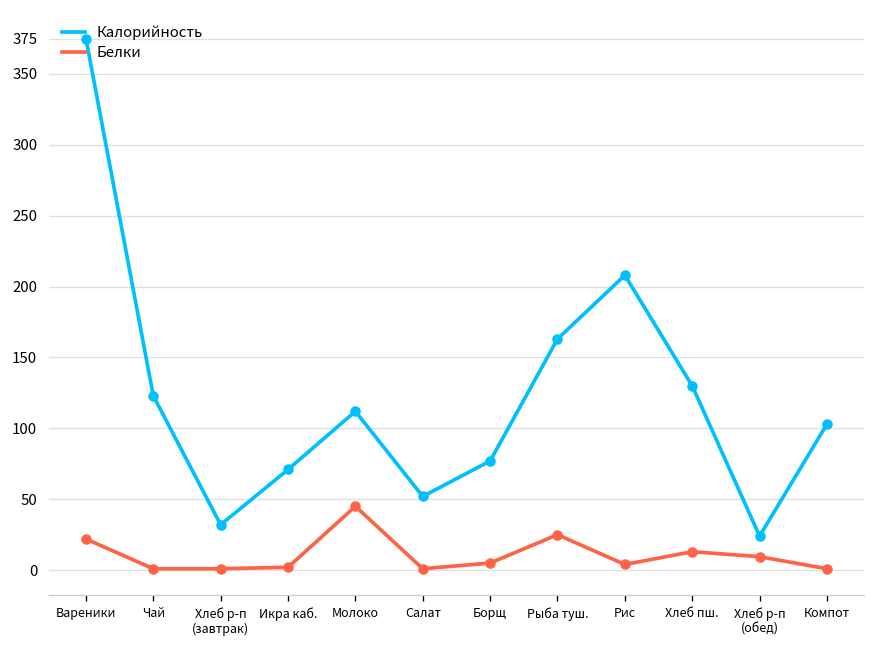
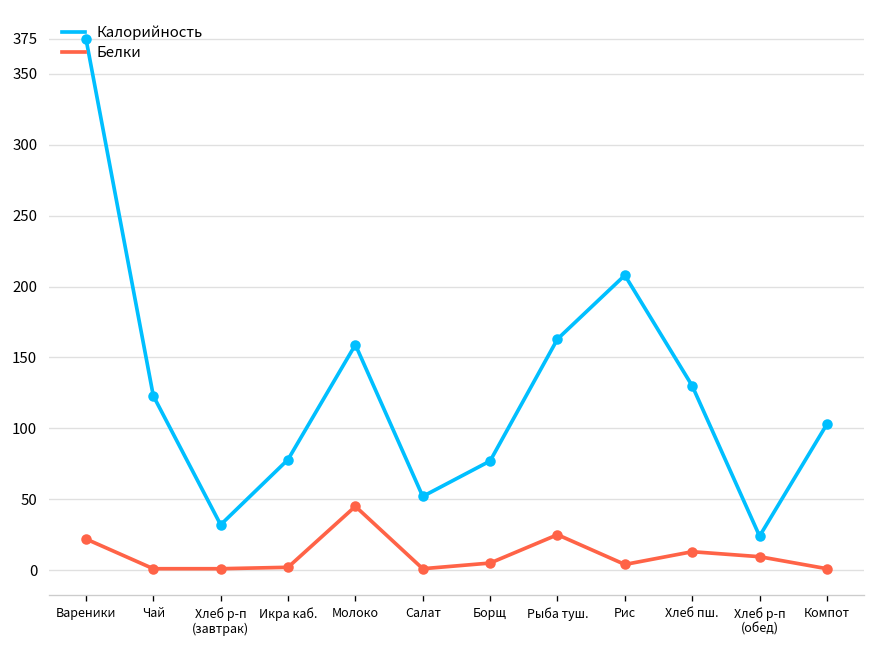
  {
    "Калорийность": {
      "Вареники": 375,
      "Чай": 123,
      "Хлеб р-п (завтрак)": 32,
-     "Икра каб.": 71,
-     "Молоко": 112,
+     "Икра каб.": 78,
+     "Молоко": 159,
      "Салат": 52,
      "Борщ": 77,
      "Рыба туш.": 163,
      "Рис": 208,
      "Хлеб пш.": 130,
      "Хлеб р-п (обед)": 24,
      "Компот": 103
    },
    "Белки": {
      "Вареники": 22,
      "Чай": 1,
      "Хлеб р-п (завтрак)": 1,
      "Икра каб.": 2,
      "Молоко": 45,
      "Салат": 1,
      "Борщ": 5,
      "Рыба туш.": 25,
      "Рис": 4,
      "Хлеб пш.": 13,
      "Хлеб р-п (обед)": 9,
      "Компот": 1
    }
  }
